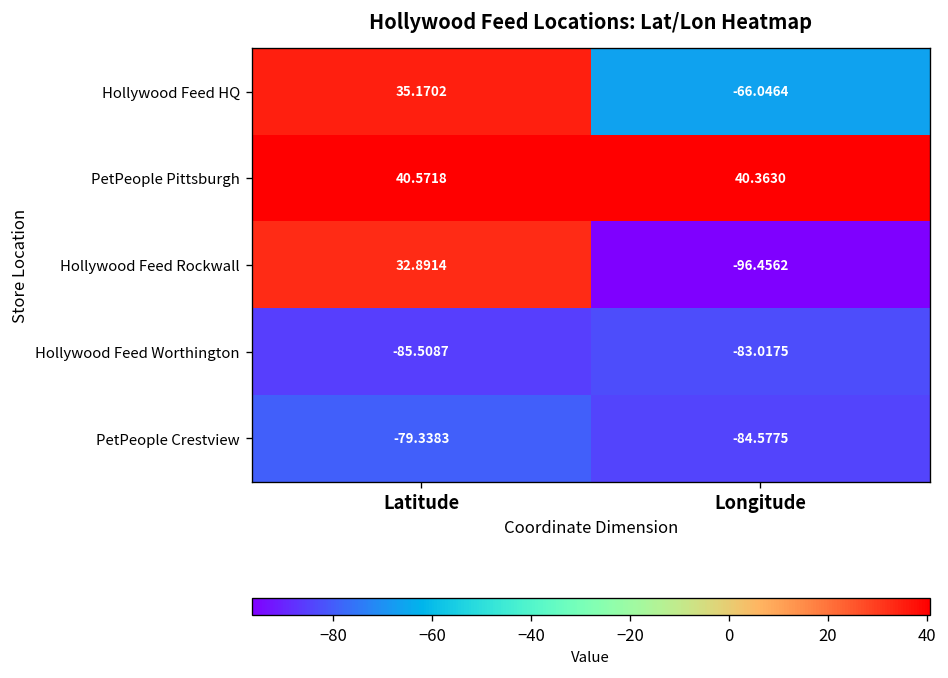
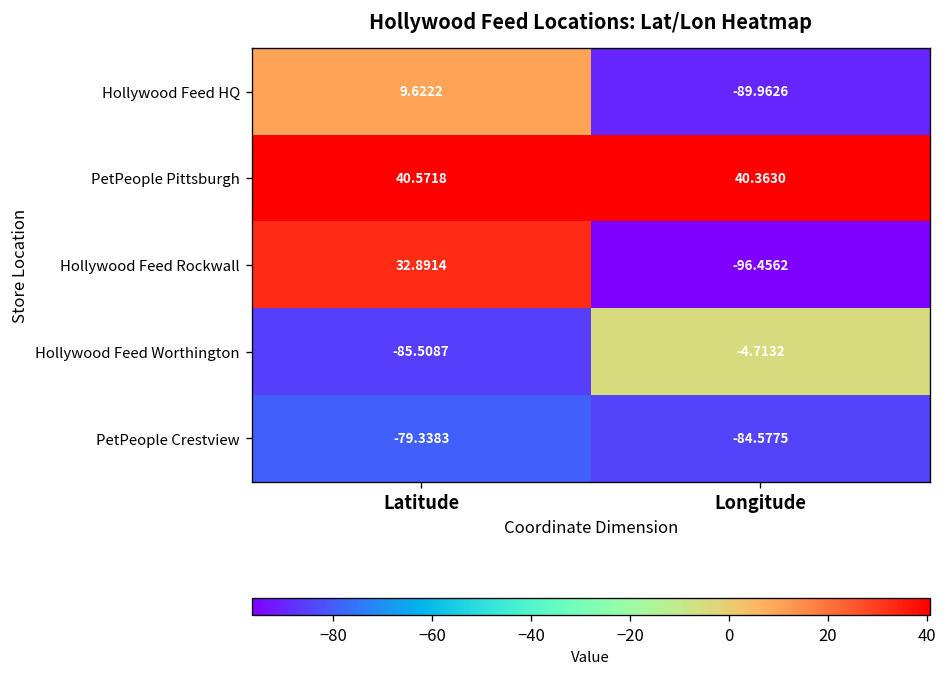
  {
    "Hollywood Feed HQ": {
-     "Latitude": 35.1702,
-     "Longitude": -66.0464
+     "Latitude": 9.6222,
+     "Longitude": -89.9626
    },
    "PetPeople Pittsburgh": {
      "Latitude": 40.5718,
      "Longitude": 40.3630
    },
    "Hollywood Feed Rockwall": {
      "Latitude": 32.8914,
      "Longitude": -96.4562
    },
    "Hollywood Feed Worthington": {
      "Latitude": -85.5087,
-     "Longitude": -83.0175
+     "Longitude": -4.7132
    },
    "PetPeople Crestview": {
      "Latitude": -79.3383,
      "Longitude": -84.5775
    }
  }
